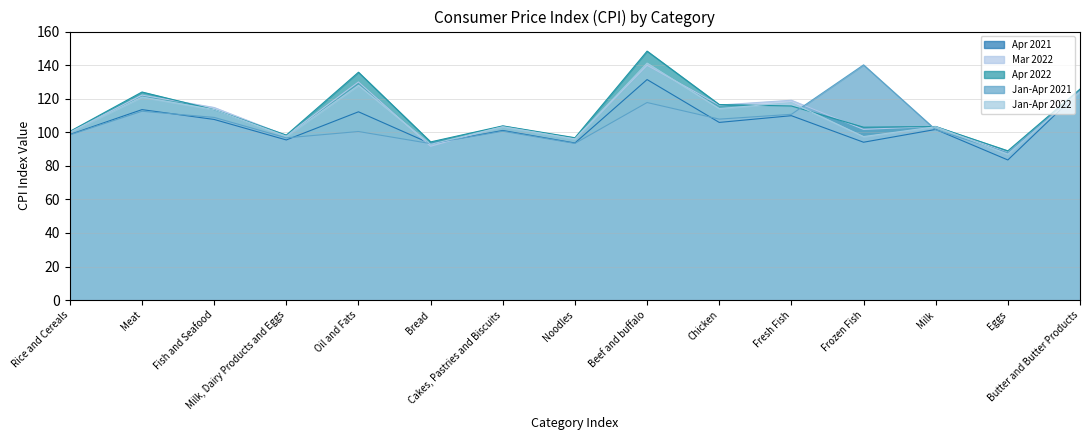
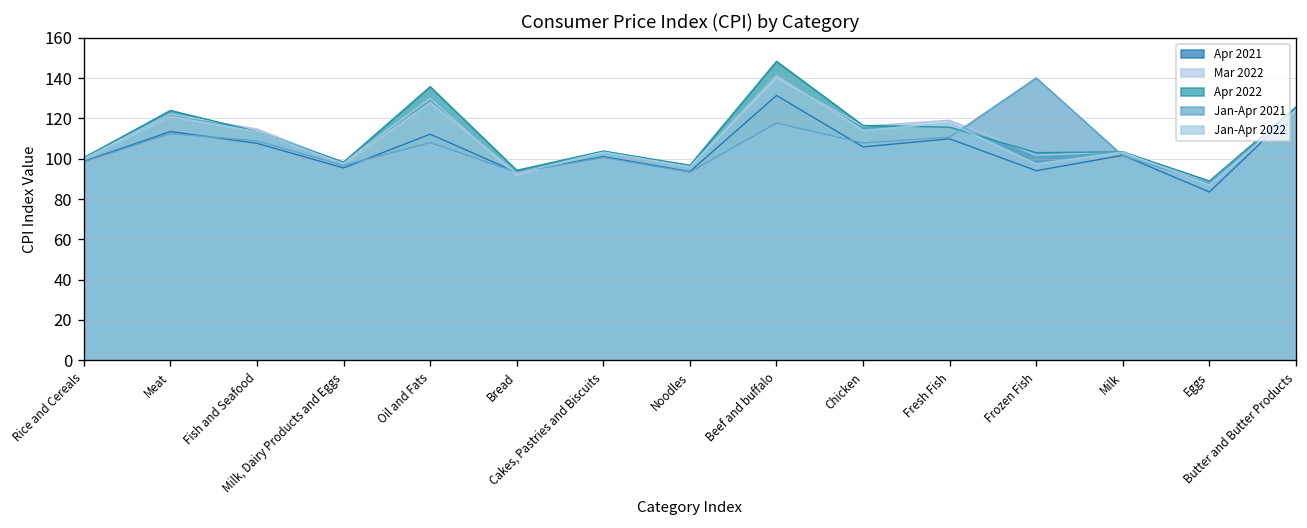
  {
    "Jan-Apr 2021": {
-     "Oil and Fats": 100,
+     "Oil and Fats": 108,
      "Beef and buffalo": 118,
      "Chicken": 108,
      "Frozen Fish": 140
    }
  }
